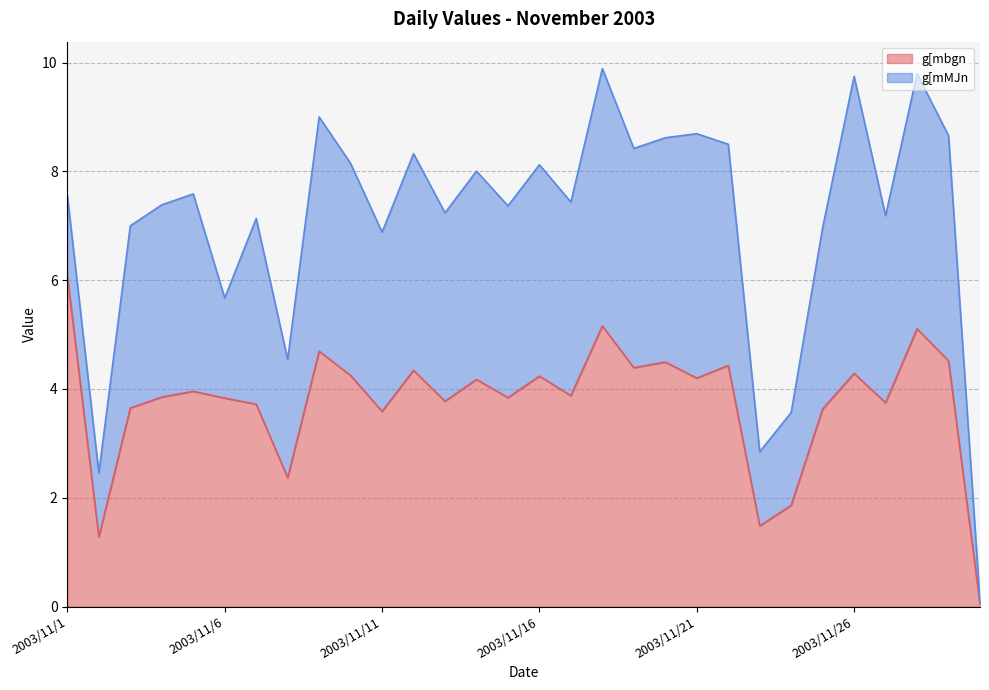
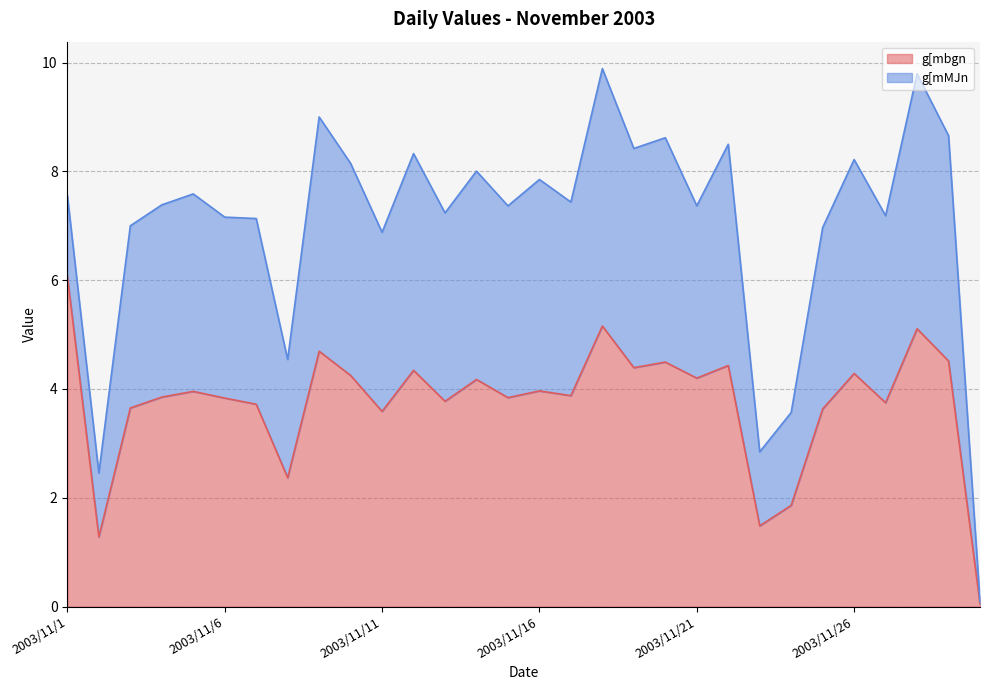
  {
    "g[mbgn": {
      "2003/11/1": 6.1,
      "2003/11/6": 3.8,
      "2003/11/11": 3.6,
-     "2003/11/16": 4.2,
+     "2003/11/16": 4.0,
      "2003/11/21": 4.2,
      "2003/11/26": 4.3
    },
    "g[mMJn": {
      "2003/11/1": 1.5,
-     "2003/11/6": 1.8,
+     "2003/11/6": 3.3,
      "2003/11/11": 3.3,
      "2003/11/16": 3.9,
-     "2003/11/21": 4.5,
-     "2003/11/26": 5.5
+     "2003/11/21": 3.2,
+     "2003/11/26": 3.9
    }
  }
